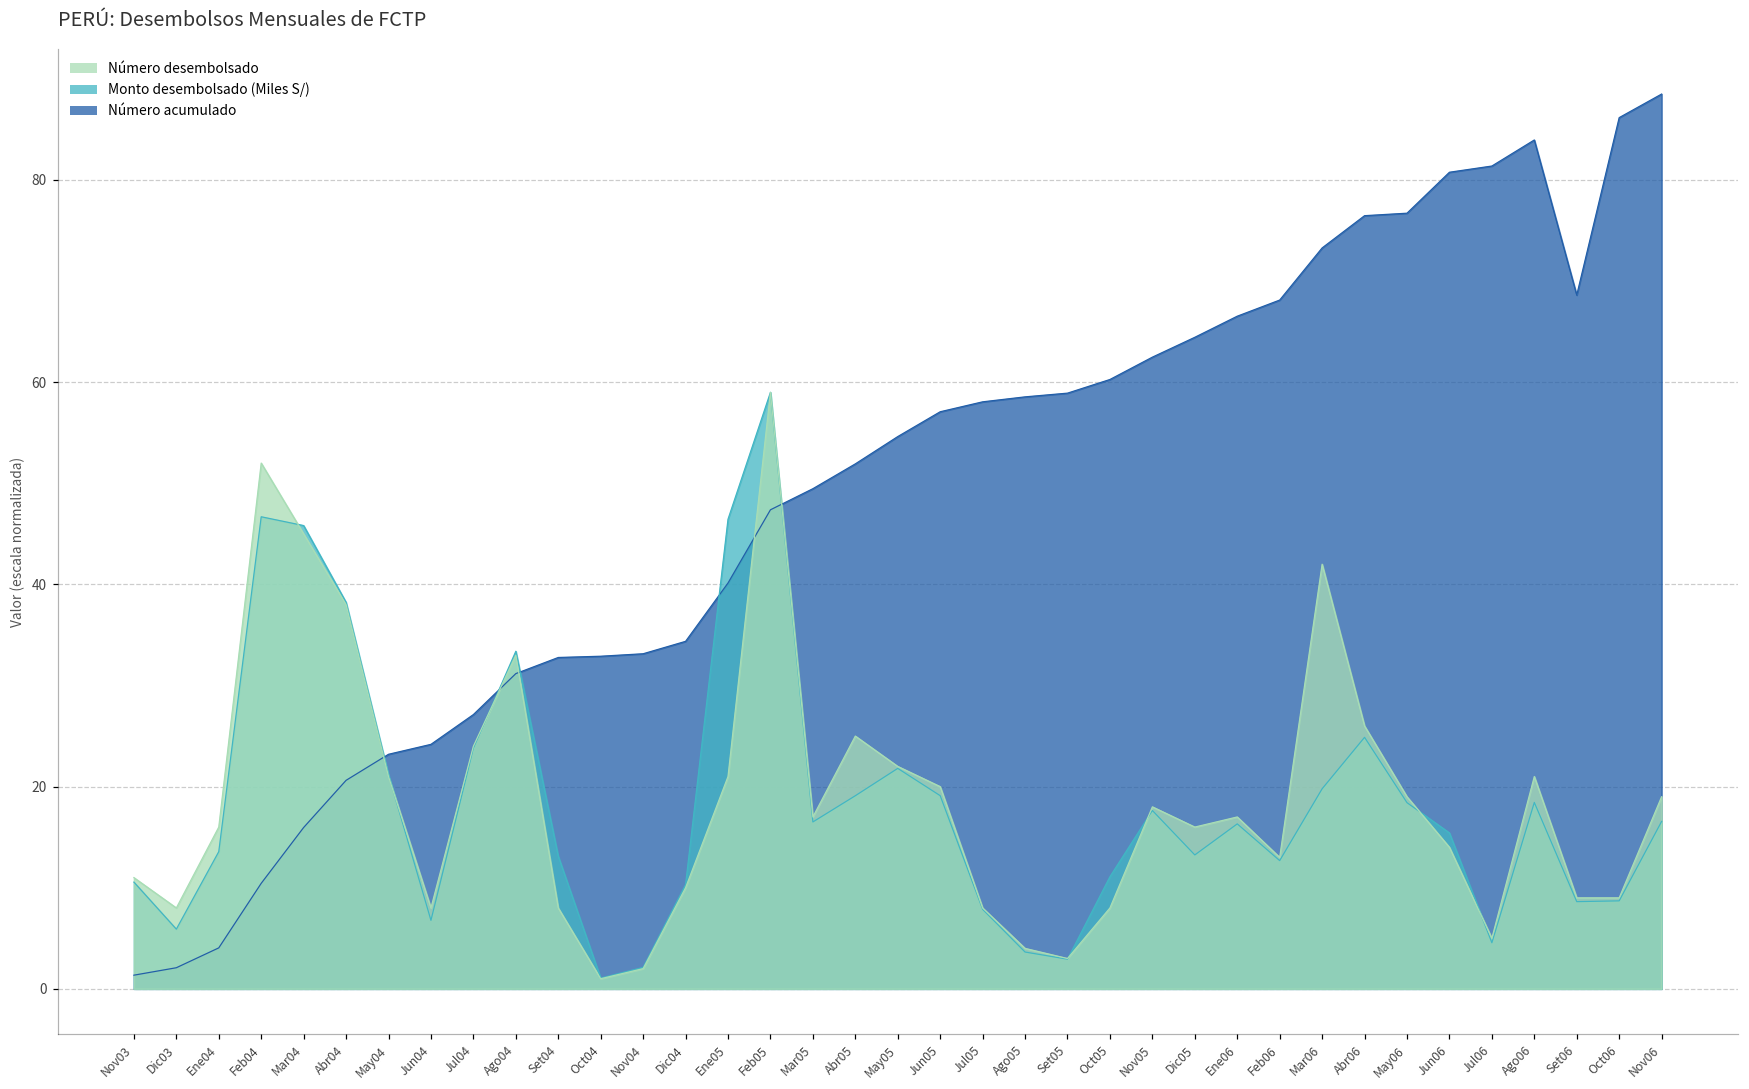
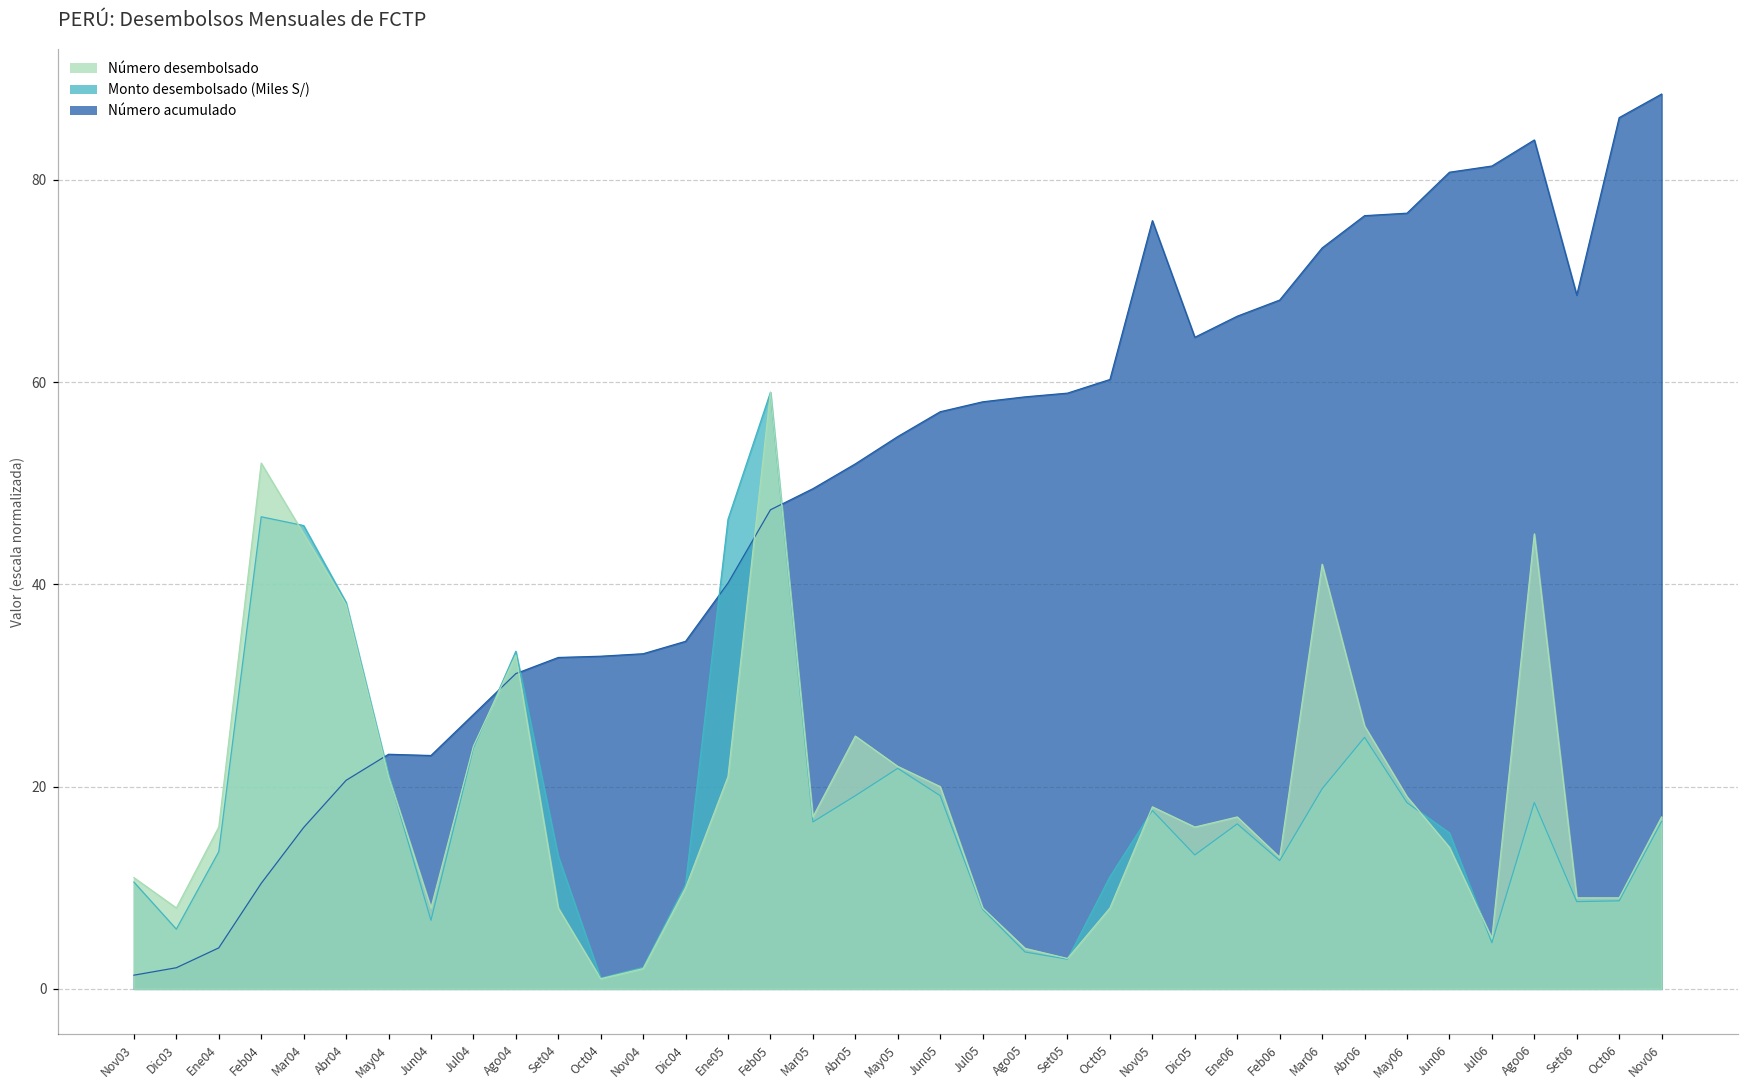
  {
    "Número acumulado": {
      "Nov03": 1,
      "Dic03": 2,
      "Ene04": 4,
      "Feb04": 10,
      "Mar04": 16,
      "Abr04": 21,
      "May04": 23,
-     "Jun04": 24,
+     "Jun04": 23,
      "Jul04": 27,
      "Ago04": 31,
      "Set04": 33,
      "Oct04": 33,
      "Nov04": 33,
      "Dic04": 34,
      "Ene05": 40,
      "Feb05": 47,
      "Mar05": 49,
      "Abr05": 52,
      "May05": 55,
      "Jun05": 57,
      "Jul05": 58,
      "Ago05": 59,
      "Set05": 59,
      "Oct05": 60,
-     "Nov05": 62,
+     "Nov05": 76,
      "Dic05": 64,
      "Ene06": 67,
      "Feb06": 68,
      "Mar06": 73,
      "Abr06": 76,
      "May06": 77,
      "Jun06": 81,
      "Jul06": 81,
      "Ago06": 84,
      "Set06": 69,
      "Oct06": 86,
      "Nov06": 89
    },
    "Monto desembolsado (Miles S/)": {
      "Nov03": 11,
      "Dic03": 6,
      "Ene04": 14,
      "Feb04": 47,
      "Mar04": 46,
      "Jun04": 7,
      "Ago04": 33,
      "Set04": 13,
      "Dic04": 10,
      "Ene05": 46,
      "Mar05": 17,
      "Abr05": 19,
      "Jun05": 19,
      "Ago05": 4,
      "Oct05": 11,
      "Nov05": 18,
      "Dic05": 13,
      "Ene06": 16,
      "Feb06": 13,
      "Mar06": 20,
      "Abr06": 25,
      "May06": 18,
      "Jun06": 15,
      "Jul06": 5,
      "Ago06": 18,
      "Set06": 9,
      "Oct06": 9,
      "Nov06": 17
    },
    "Número desembolsado": {
      "Nov03": 11,
      "Dic03": 8,
      "Ene04": 16,
      "Feb04": 52,
      "Mar04": 45,
      "Jun04": 8,
      "Ago04": 33,
      "Set04": 8,
      "Dic04": 10,
      "Ene05": 21,
      "Mar05": 17,
      "Abr05": 25,
      "Jun05": 20,
      "Ago05": 4,
      "Oct05": 8,
      "Nov05": 18,
      "Dic05": 16,
      "Ene06": 17,
      "Feb06": 13,
      "Mar06": 42,
      "Abr06": 26,
      "May06": 19,
      "Jun06": 14,
      "Jul06": 5,
-     "Ago06": 21,
+     "Ago06": 45,
      "Set06": 9,
      "Oct06": 9,
-     "Nov06": 19
+     "Nov06": 17
    }
  }
